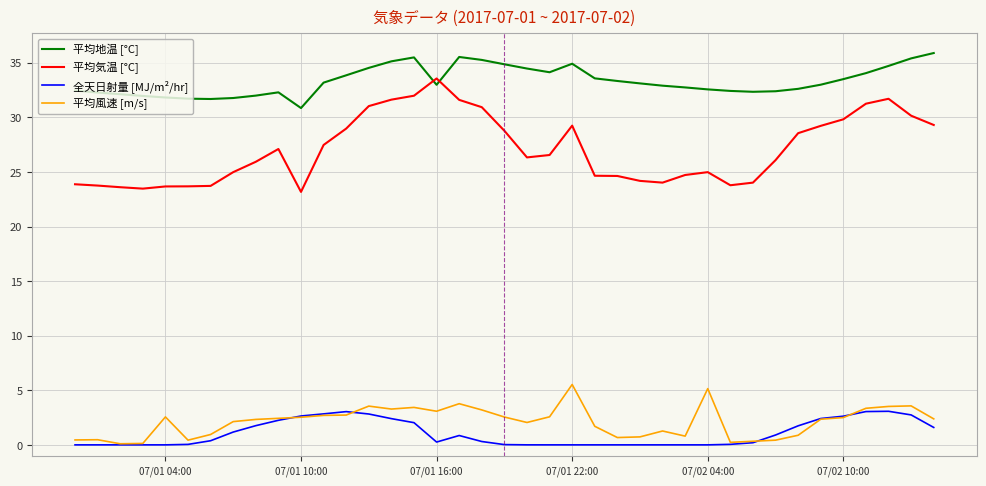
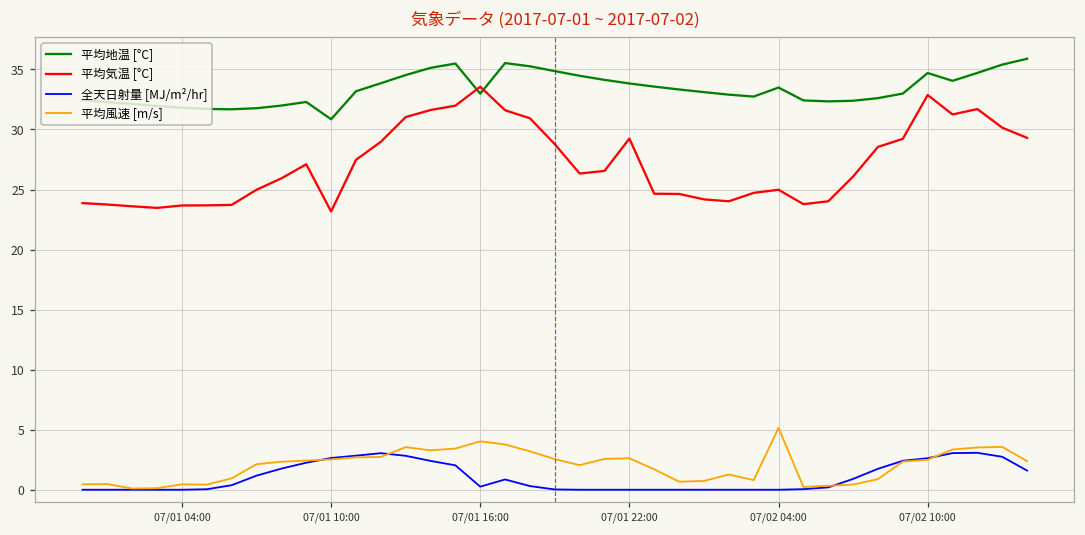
  {
    "平均地温 [°C]": {
      "07/01 10:00": 30.9,
      "07/01 16:00": 33.0,
-     "07/01 22:00": 34.9,
-     "07/02 04:00": 32.6,
-     "07/02 10:00": 33.5
+     "07/01 22:00": 33.8,
+     "07/02 04:00": 33.5,
+     "07/02 10:00": 34.7
    },
    "平均気温 [°C]": {
      "07/01 04:00": 23.7,
      "07/01 10:00": 23.2,
      "07/01 16:00": 33.6,
      "07/01 22:00": 29.2,
      "07/02 04:00": 25.0,
-     "07/02 10:00": 29.8
+     "07/02 10:00": 32.9
    },
    "全天日射量 [MJ/m²/hr]": {
      "07/01 04:00": 0.0,
      "07/01 16:00": 0.3,
      "07/01 22:00": 0.0,
      "07/02 04:00": 0.0
    },
    "平均風速 [m/s]": {
-     "07/01 04:00": 2.6,
-     "07/01 16:00": 3.1,
-     "07/01 22:00": 5.5,
+     "07/01 04:00": 0.5,
+     "07/01 16:00": 4.0,
+     "07/01 22:00": 2.6,
      "07/02 04:00": 5.2
    }
  }
